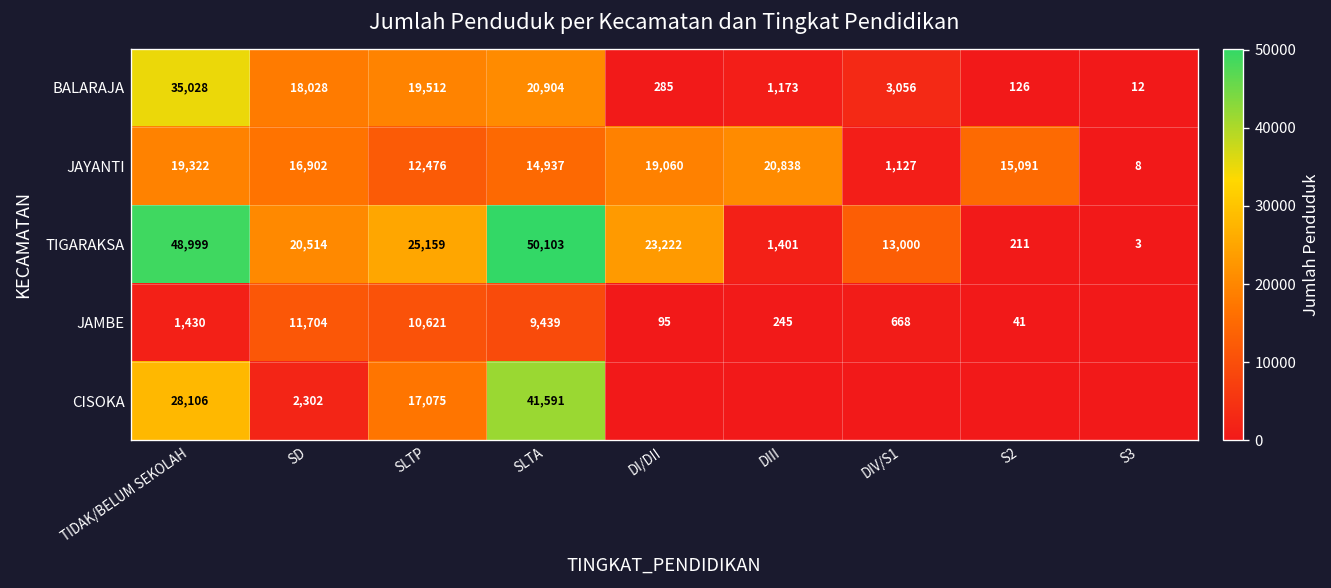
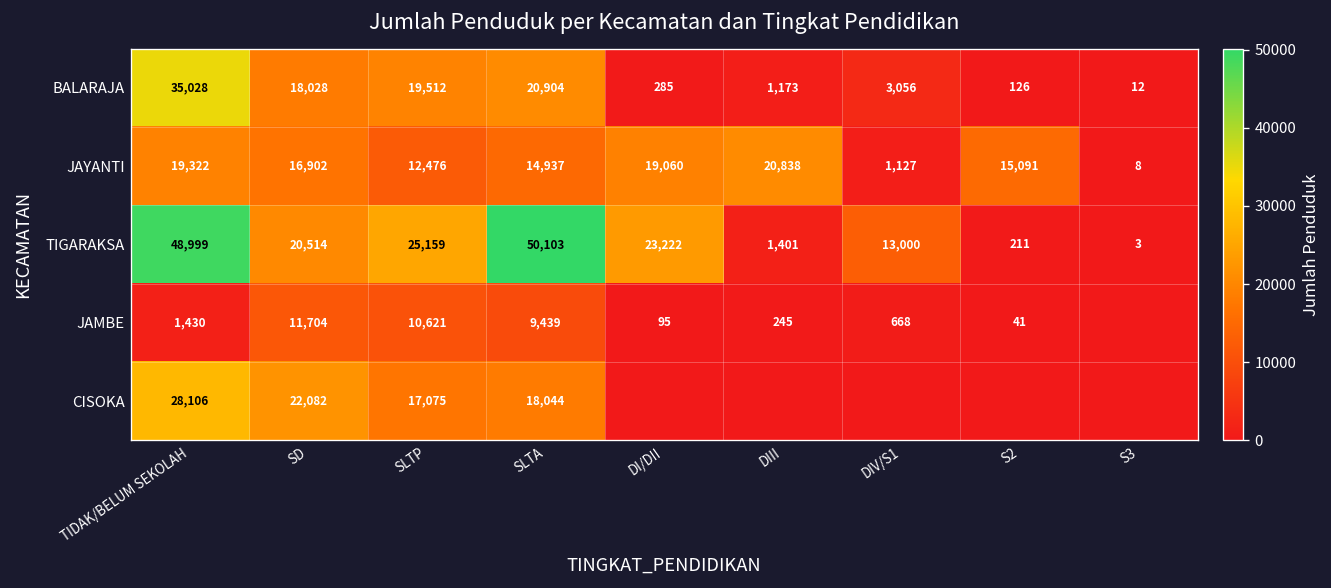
  {
    "BALARAJA": {
      "TIDAK/BELUM SEKOLAH": "35,028",
      "SD": "18,028",
      "SLTP": "19,512",
      "SLTA": "20,904",
      "DI/DII": "285",
      "DIII": "1,173",
      "DIV/S1": "3,056",
      "S2": "126",
      "S3": "12"
    },
    "JAYANTI": {
      "TIDAK/BELUM SEKOLAH": "19,322",
      "SD": "16,902",
      "SLTP": "12,476",
      "SLTA": "14,937",
      "DI/DII": "19,060",
      "DIII": "20,838",
      "DIV/S1": "1,127",
      "S2": "15,091",
      "S3": "8"
    },
    "TIGARAKSA": {
      "TIDAK/BELUM SEKOLAH": "48,999",
      "SD": "20,514",
      "SLTP": "25,159",
      "SLTA": "50,103",
      "DI/DII": "23,222",
      "DIII": "1,401",
      "DIV/S1": "13,000",
      "S2": "211",
      "S3": "3"
    },
    "JAMBE": {
      "TIDAK/BELUM SEKOLAH": "1,430",
      "SD": "11,704",
      "SLTP": "10,621",
      "SLTA": "9,439",
      "DI/DII": "95",
      "DIII": "245",
      "DIV/S1": "668",
      "S2": "41"
    },
    "CISOKA": {
      "TIDAK/BELUM SEKOLAH": "28,106",
-     "SD": "2,302",
+     "SD": "22,082",
      "SLTP": "17,075",
-     "SLTA": "41,591"
+     "SLTA": "18,044"
    }
  }
